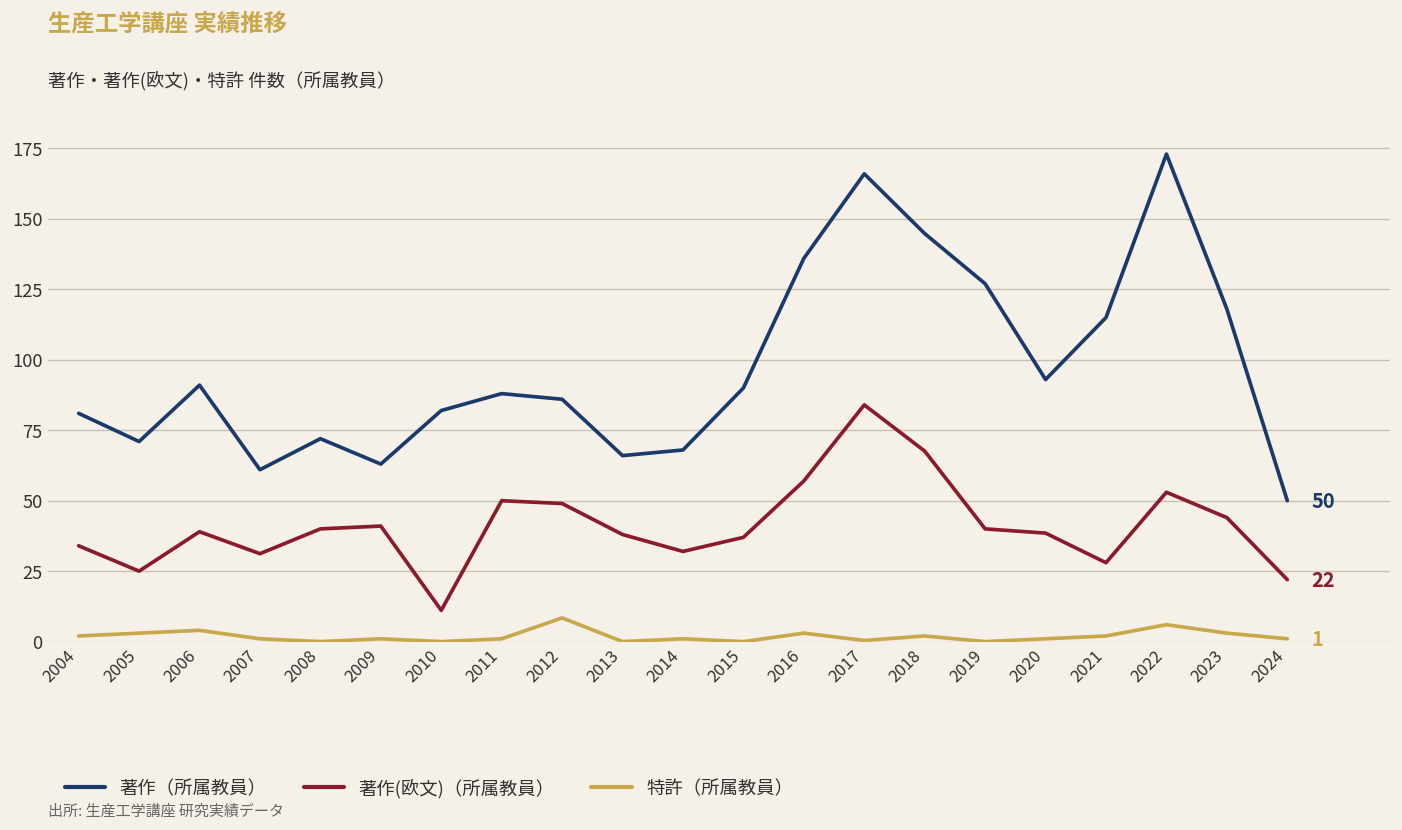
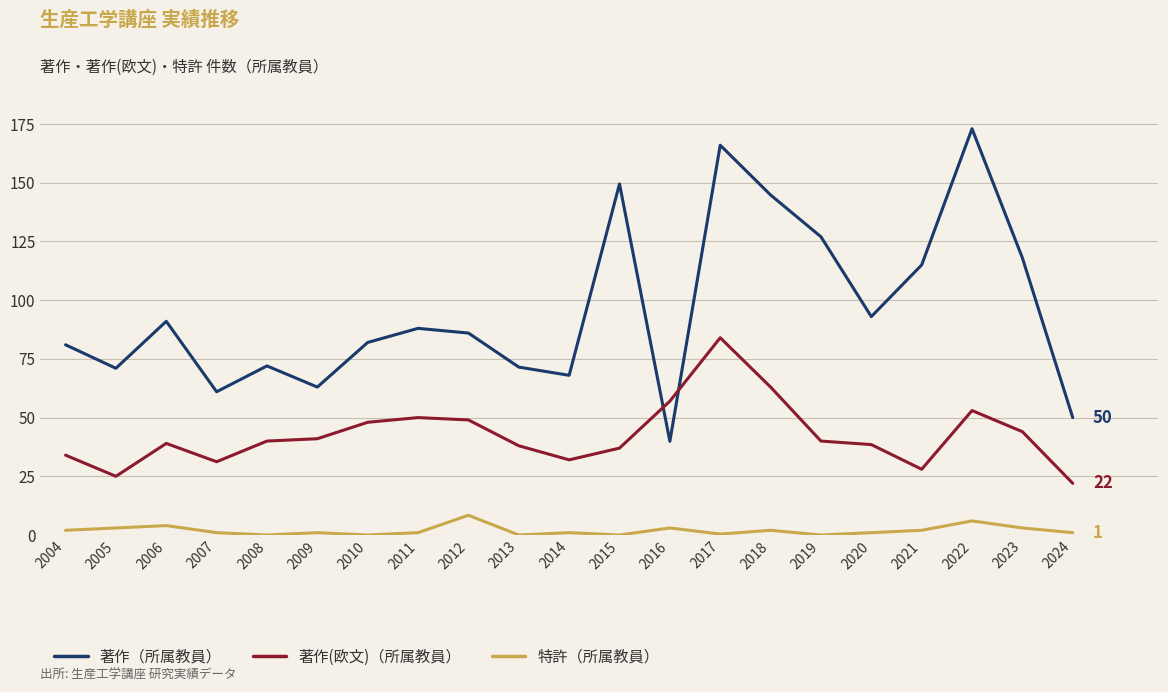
  {
    "著作（所属教員）": {
      "2004": 81,
      "2005": 71,
      "2006": 91,
      "2007": 61,
      "2008": 72,
      "2009": 63,
      "2010": 82,
      "2011": 88,
      "2012": 86,
-     "2013": 66,
+     "2013": 72,
      "2014": 68,
-     "2015": 90,
-     "2016": 136,
+     "2015": 150,
+     "2016": 40,
      "2017": 166,
      "2018": 145,
      "2019": 127,
      "2020": 93,
      "2021": 115,
      "2022": 173,
      "2023": 118
    },
    "著作(欧文)（所属教員）": {
      "2004": 34,
      "2005": 25,
      "2006": 39,
      "2007": 31,
      "2008": 40,
      "2009": 41,
-     "2010": 11,
+     "2010": 48,
      "2011": 50,
      "2012": 49,
      "2013": 38,
      "2014": 32,
      "2015": 37,
      "2016": 57,
      "2017": 84,
-     "2018": 68,
+     "2018": 63,
      "2019": 40,
      "2020": 39,
      "2021": 28,
      "2022": 53,
      "2023": 44
    },
    "特許（所属教員）": {
      "2024": 1
    }
  }
